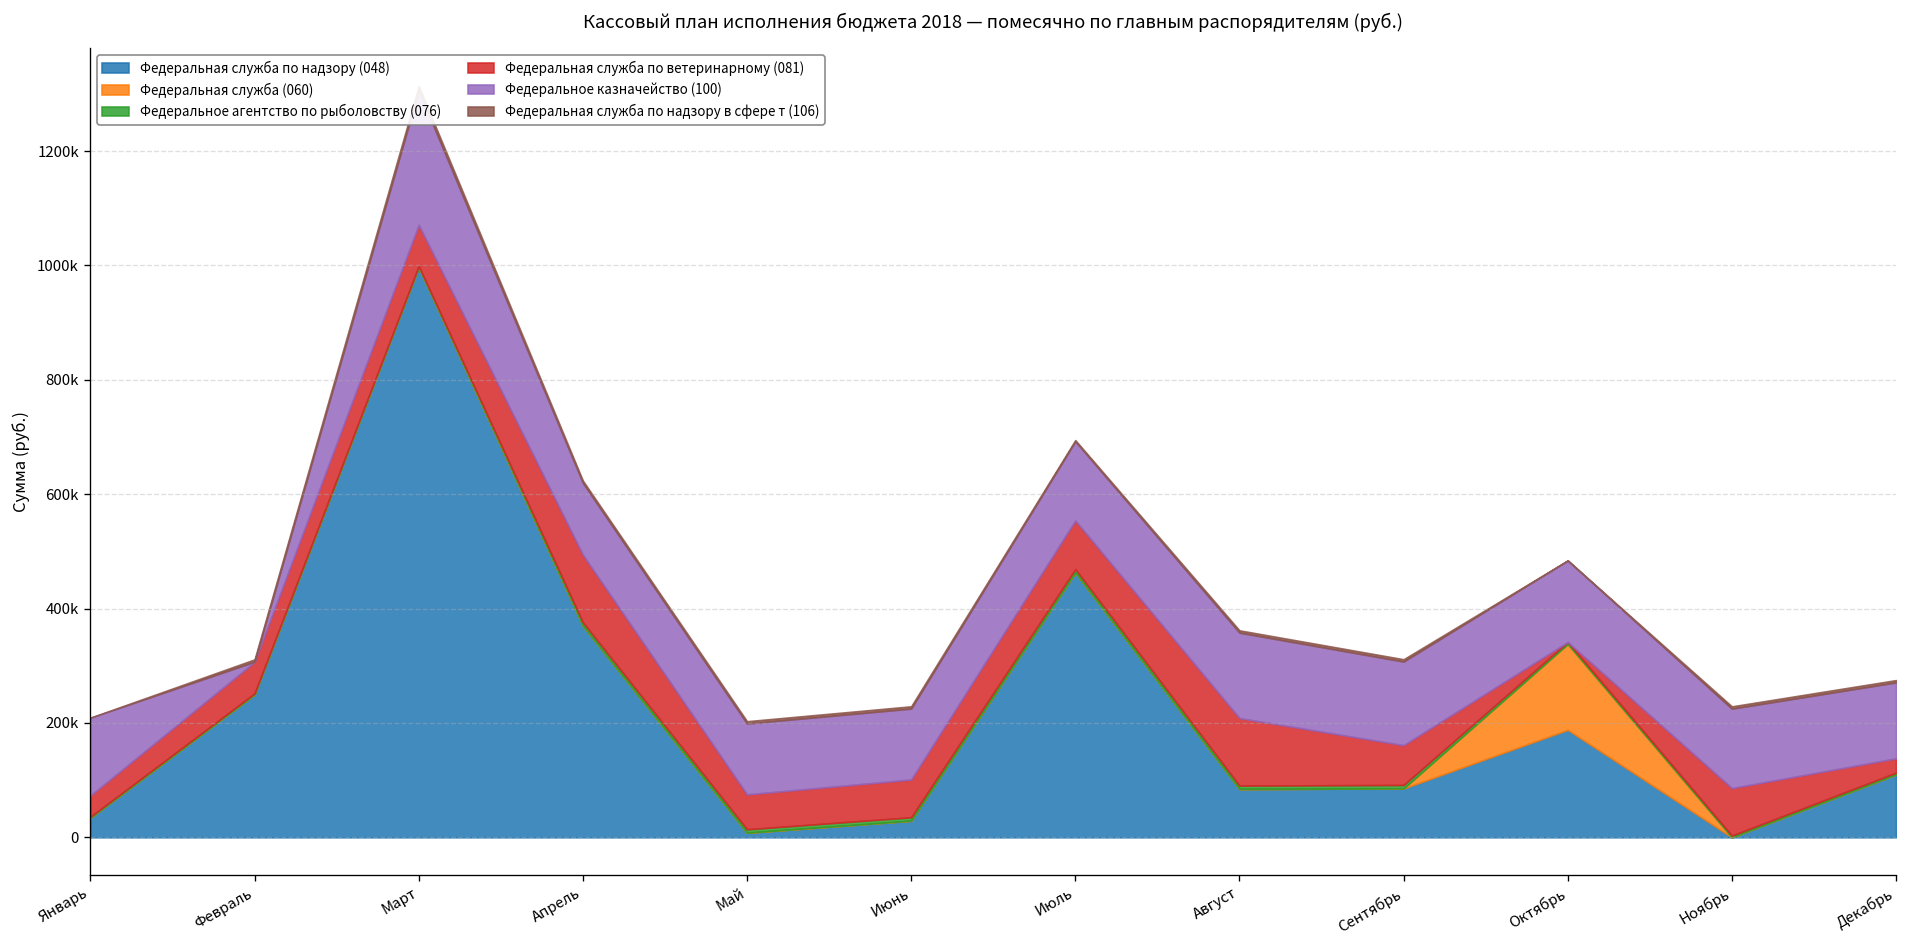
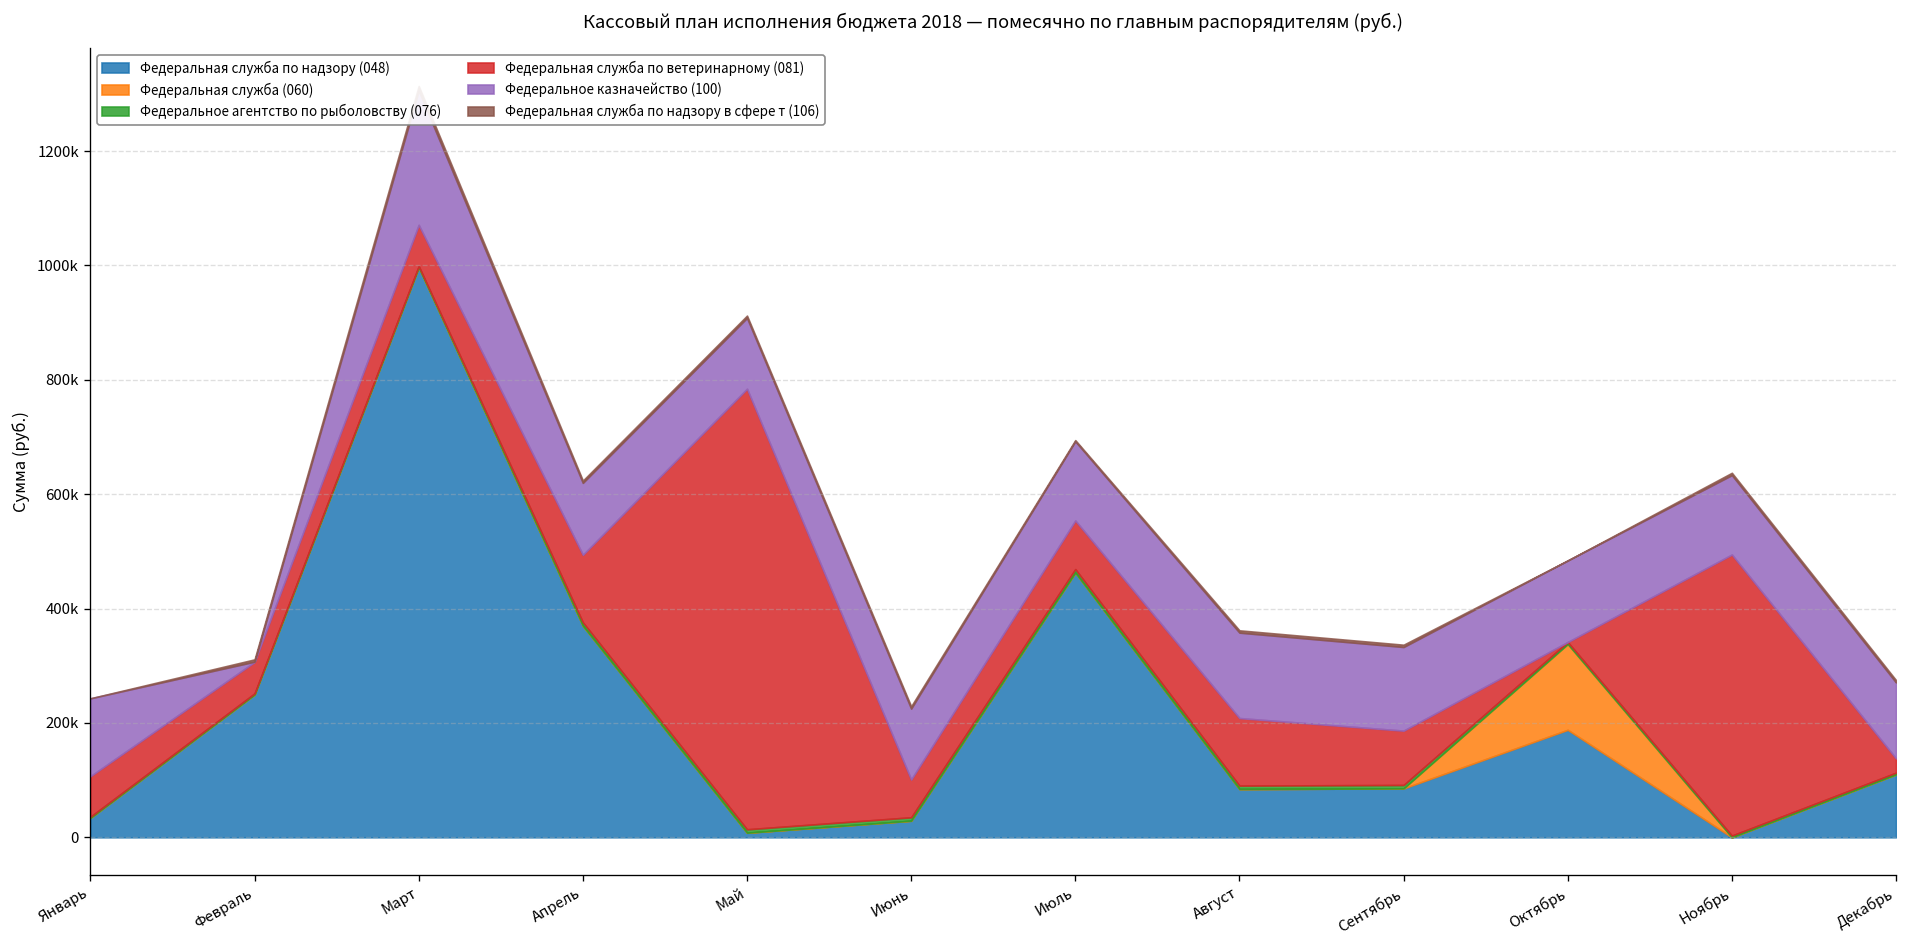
  {
    "Федеральная служба по надзору (048)": {
      "Октябрь": 190000
    },
    "Федеральное агентство по рыболовству (076)": {
      "Апрель": 10000,
      "Май": 10000,
      "Июнь": 10000,
      "Июль": 10000,
      "Август": 10000,
      "Сентябрь": 10000
    },
    "Федеральная служба по ветеринарному (081)": {
-     "Январь": 40000,
+     "Январь": 70000,
      "Март": 70000,
      "Апрель": 120000,
-     "Май": 60000,
+     "Май": 770000,
      "Июнь": 70000,
      "Июль": 90000,
      "Август": 120000,
-     "Сентябрь": 70000,
-     "Ноябрь": 80000,
+     "Сентябрь": 100000,
+     "Ноябрь": 490000,
      "Декабрь": 30000
    }
  }
